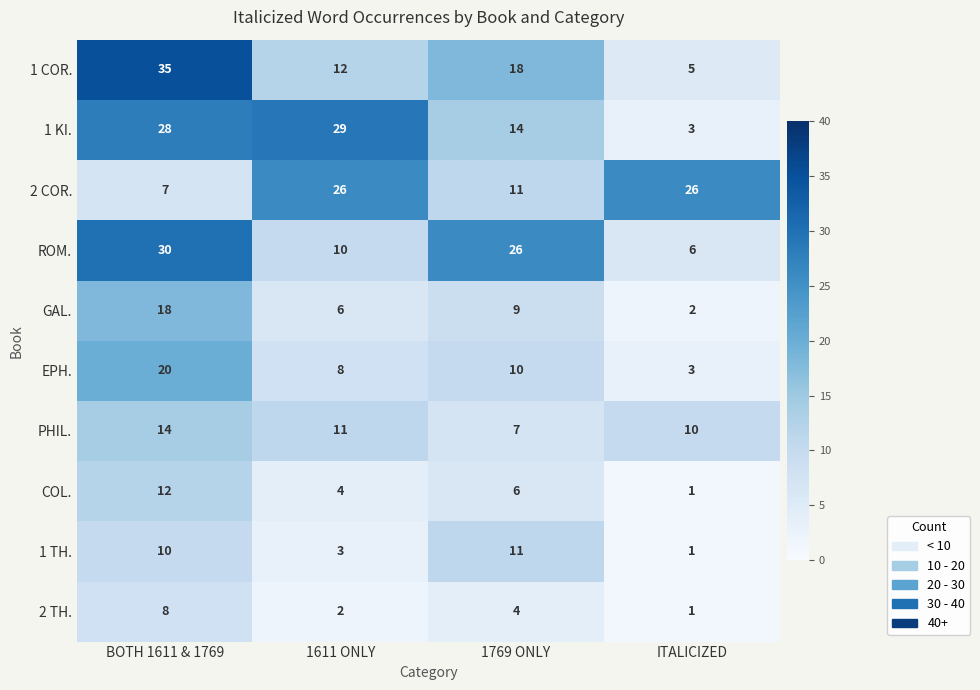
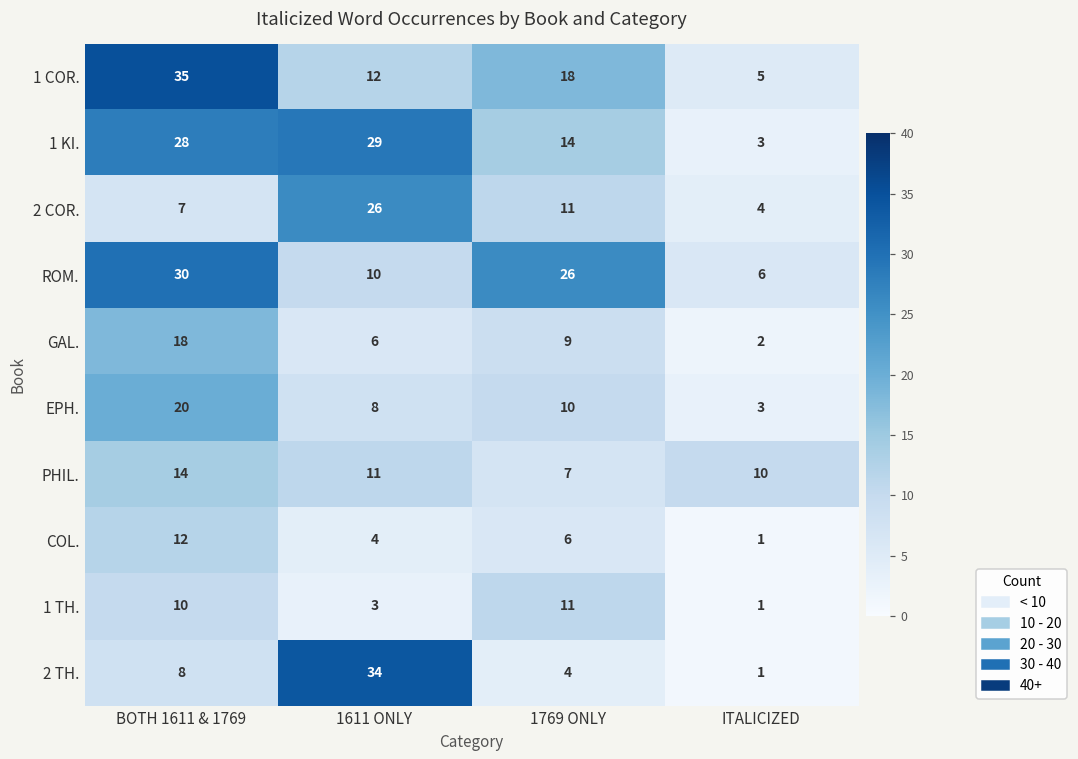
  {
    "1 COR.": {
      "BOTH 1611 & 1769": 35,
      "1611 ONLY": 12,
      "1769 ONLY": 18,
      "ITALICIZED": 5
    },
    "1 KI.": {
      "BOTH 1611 & 1769": 28,
      "1611 ONLY": 29,
      "1769 ONLY": 14,
      "ITALICIZED": 3
    },
    "2 COR.": {
      "BOTH 1611 & 1769": 7,
      "1611 ONLY": 26,
      "1769 ONLY": 11,
-     "ITALICIZED": 26
+     "ITALICIZED": 4
    },
    "ROM.": {
      "BOTH 1611 & 1769": 30,
      "1611 ONLY": 10,
      "1769 ONLY": 26,
      "ITALICIZED": 6
    },
    "GAL.": {
      "BOTH 1611 & 1769": 18,
      "1611 ONLY": 6,
      "1769 ONLY": 9,
      "ITALICIZED": 2
    },
    "EPH.": {
      "BOTH 1611 & 1769": 20,
      "1611 ONLY": 8,
      "1769 ONLY": 10,
      "ITALICIZED": 3
    },
    "PHIL.": {
      "BOTH 1611 & 1769": 14,
      "1611 ONLY": 11,
      "1769 ONLY": 7,
      "ITALICIZED": 10
    },
    "COL.": {
      "BOTH 1611 & 1769": 12,
      "1611 ONLY": 4,
      "1769 ONLY": 6,
      "ITALICIZED": 1
    },
    "1 TH.": {
      "BOTH 1611 & 1769": 10,
      "1611 ONLY": 3,
      "1769 ONLY": 11,
      "ITALICIZED": 1
    },
    "2 TH.": {
      "BOTH 1611 & 1769": 8,
-     "1611 ONLY": 2,
+     "1611 ONLY": 34,
      "1769 ONLY": 4,
      "ITALICIZED": 1
    }
  }
